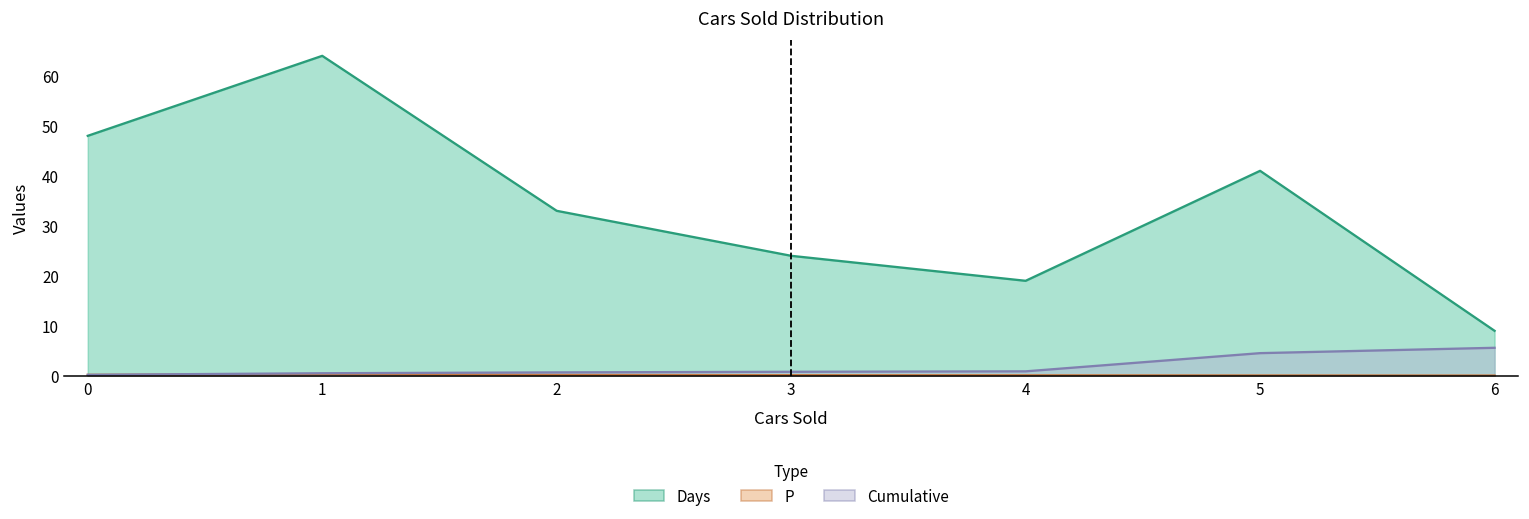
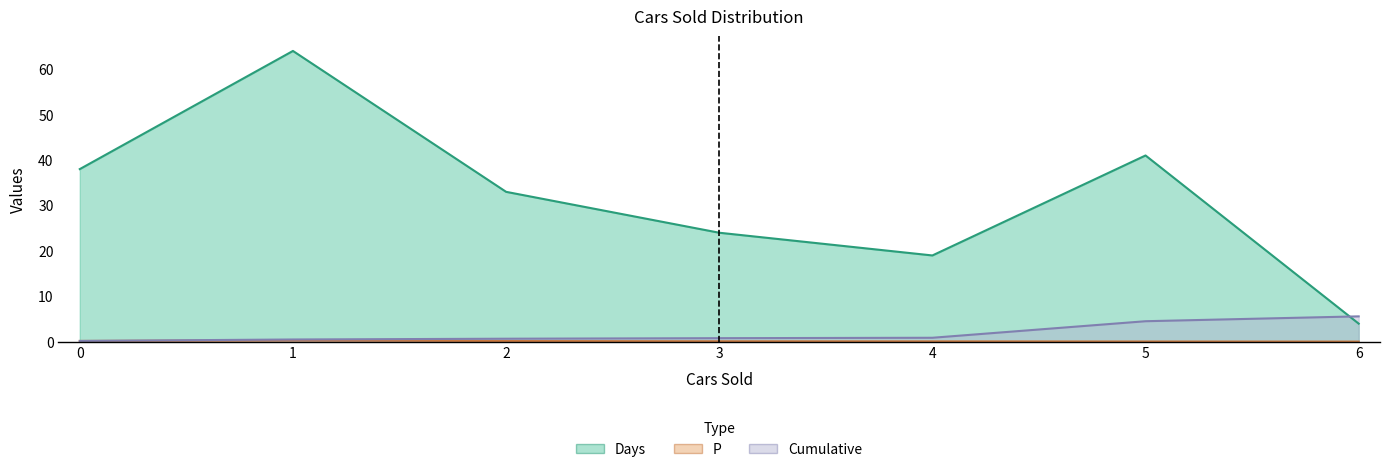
  {
    "Days": {
-     "0": 48,
+     "0": 38,
      "1": 64,
      "2": 33,
      "3": 24,
      "4": 19,
      "5": 41,
-     "6": 9
+     "6": 4
    },
    "P": {
      "3": 0,
      "4": 0,
      "5": 0,
      "6": 0
    },
    "Cumulative": {
      "3": 1,
      "4": 1,
      "5": 5,
      "6": 6
    }
  }
